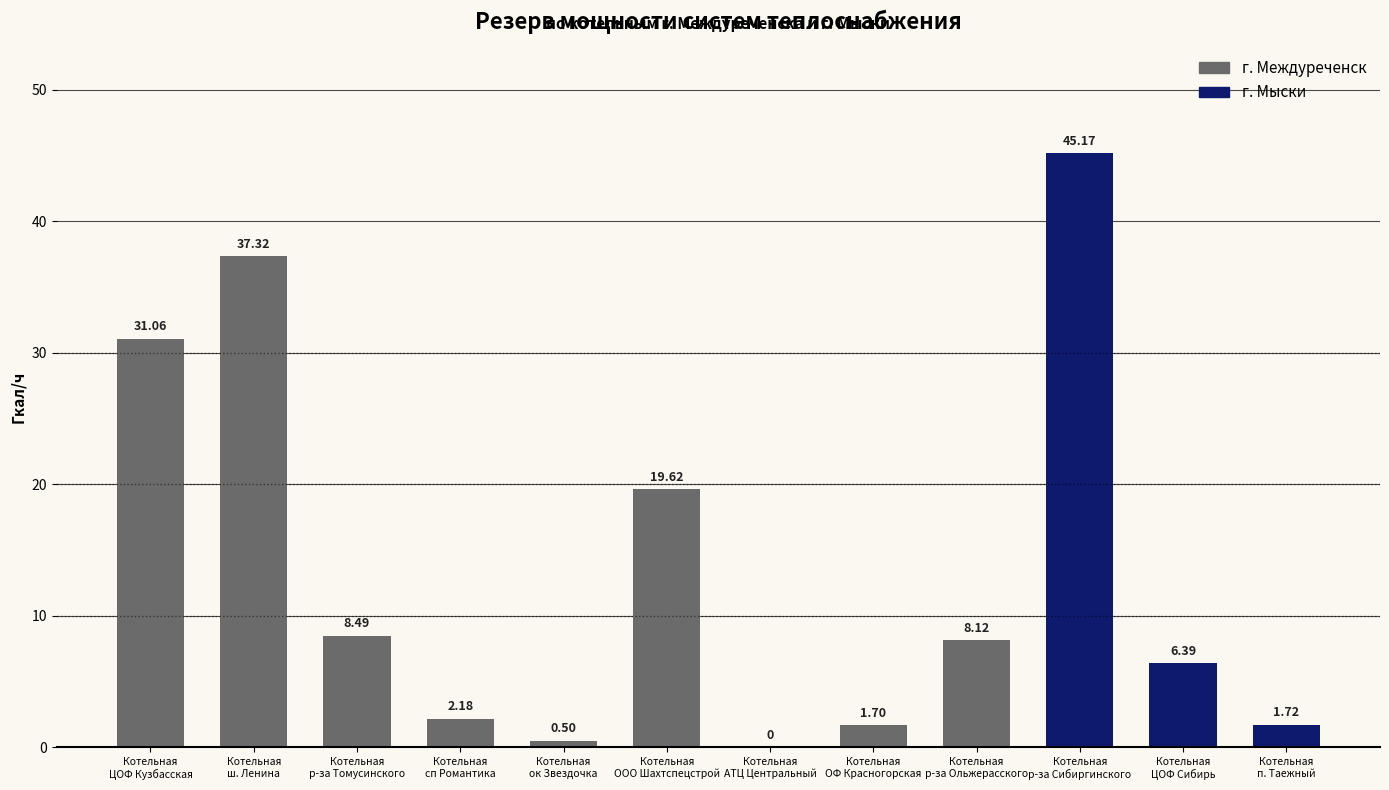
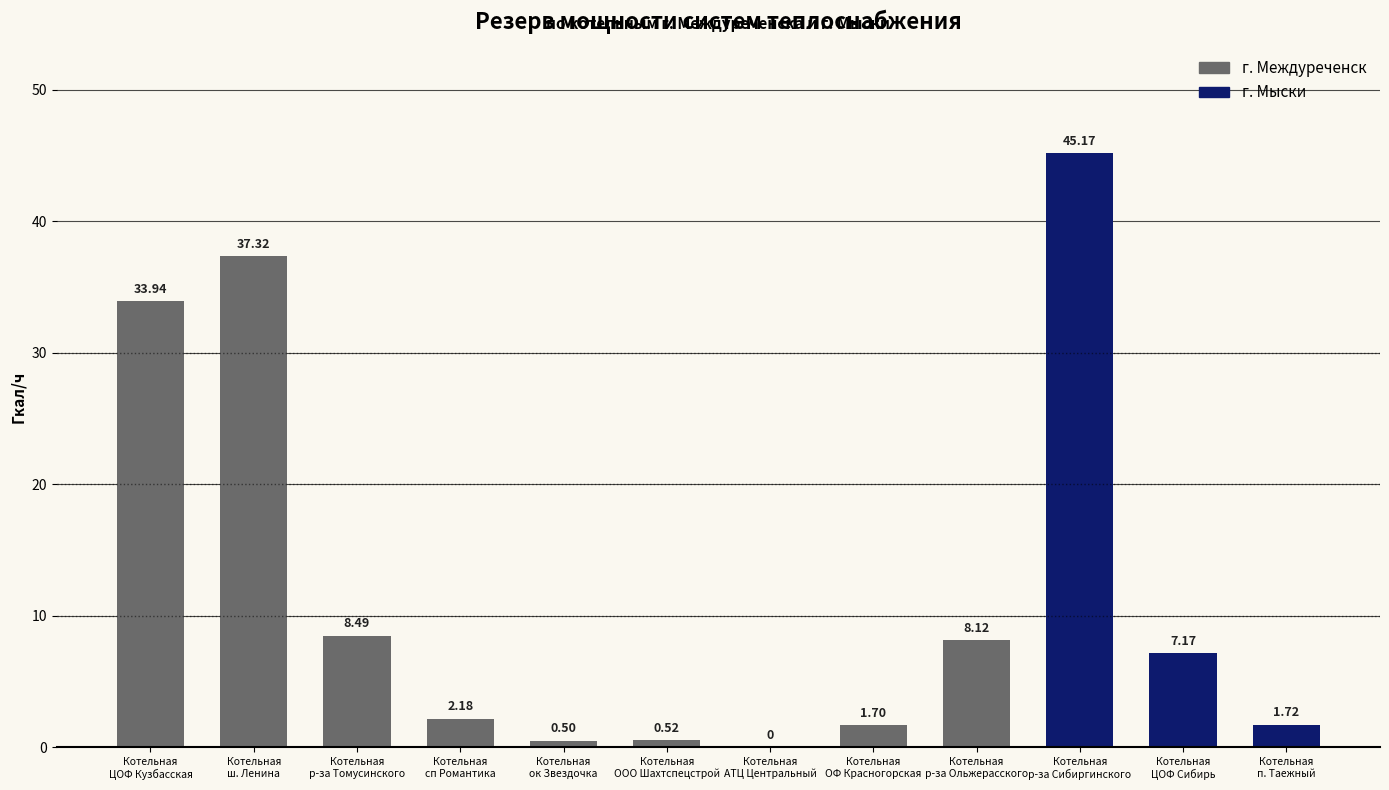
  {
-   "Котельная ЦОФ Кузбасская": 31.06,
+   "Котельная ЦОФ Кузбасская": 33.94,
    "Котельная ш. Ленина": 37.32,
    "Котельная р-за Томусинского": 8.49,
    "Котельная сп Романтика": 2.18,
    "Котельная ок Звездочка": 0.50,
-   "Котельная ООО Шахтспецстрой": 19.62,
+   "Котельная ООО Шахтспецстрой": 0.52,
    "Котельная АТЦ Центральный": 0,
    "Котельная ОФ Красногорская": 1.70,
    "Котельная р-за Ольжерасского": 8.12,
    "Котельная р-за Сибиргинского": 45.17,
-   "Котельная ЦОФ Сибирь": 6.39,
+   "Котельная ЦОФ Сибирь": 7.17,
    "Котельная п. Таежный": 1.72
  }
